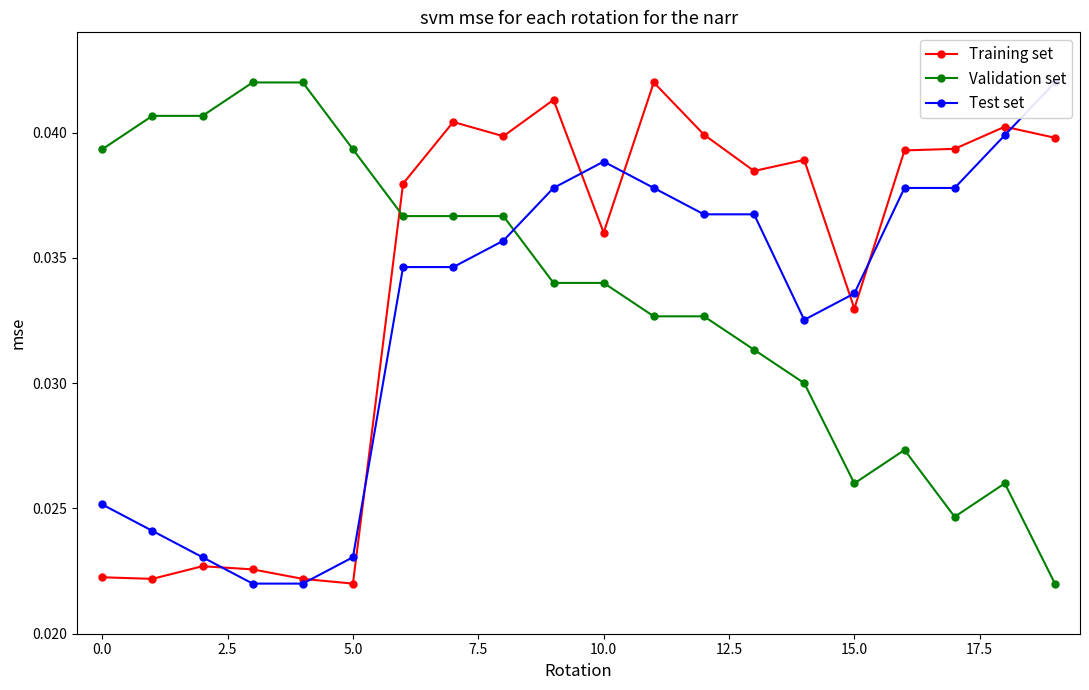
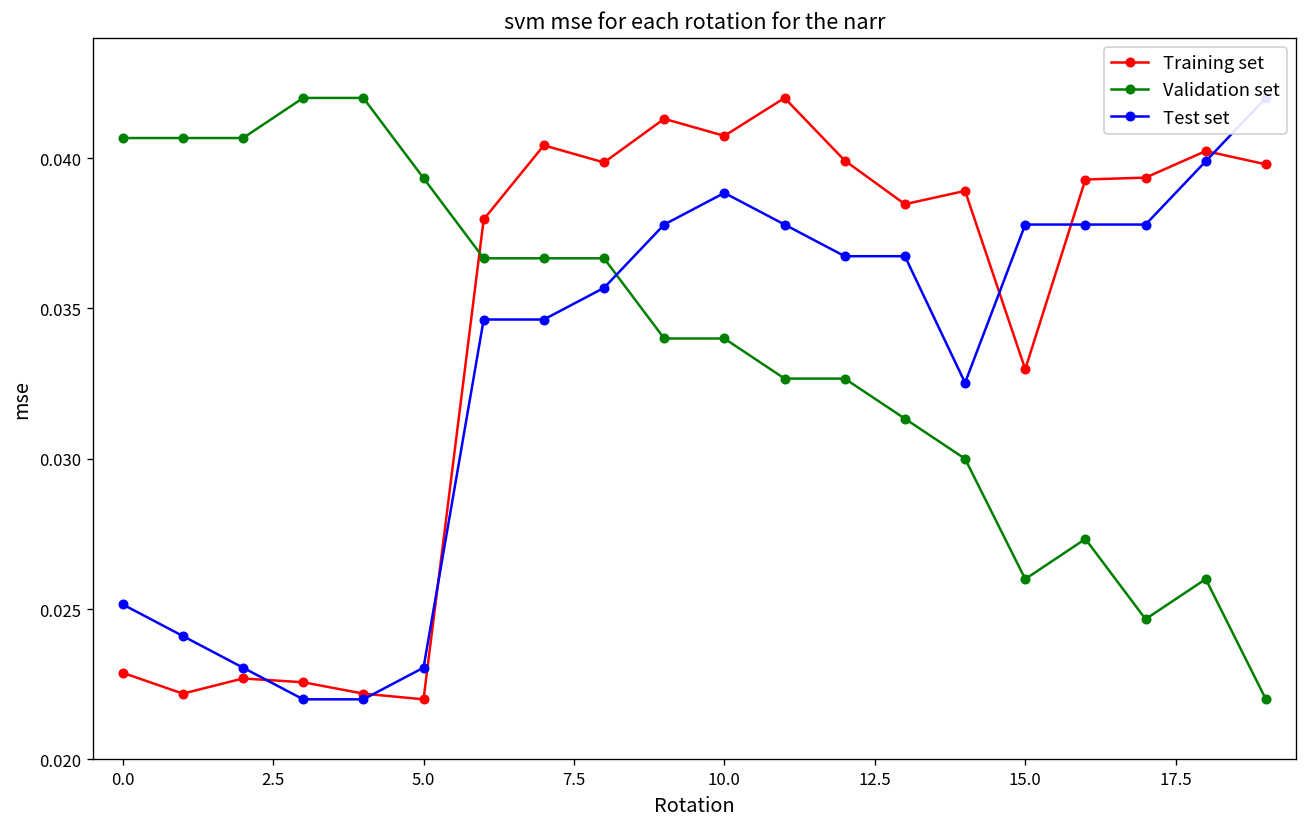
  {
    "Training set": {
-     "0.0": 0.0223,
+     "0.0": 0.0229,
      "5.0": 0.0220,
-     "10.0": 0.0360,
+     "10.0": 0.0407,
      "15.0": 0.0330
    },
    "Validation set": {
-     "0.0": 0.0393,
+     "0.0": 0.0407,
      "5.0": 0.0393,
      "10.0": 0.0340,
      "15.0": 0.0260
    },
    "Test set": {
      "0.0": 0.0252,
      "5.0": 0.0231,
      "10.0": 0.0388,
-     "15.0": 0.0336
+     "15.0": 0.0378
    }
  }
